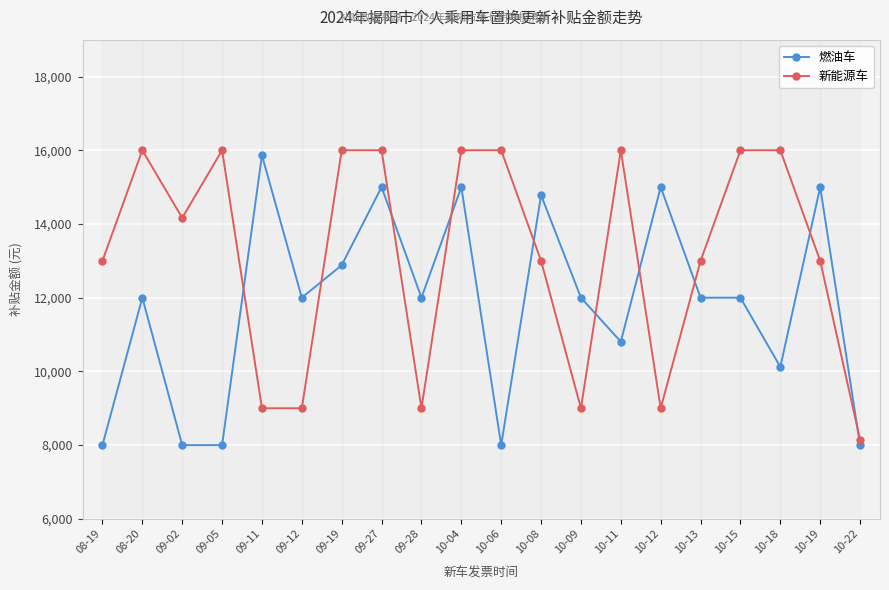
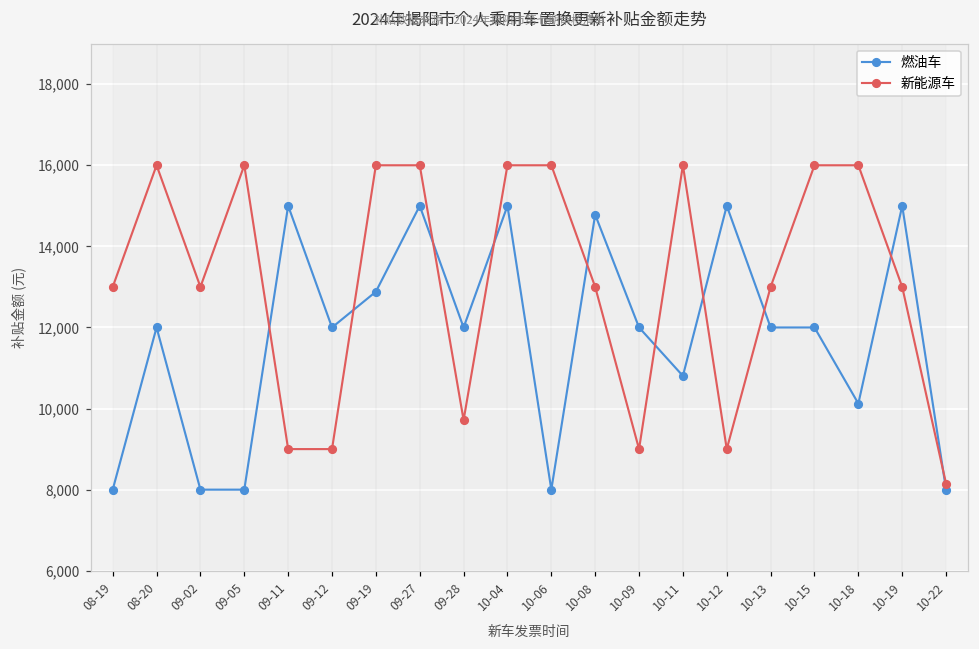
  {
    "燃油车": {
      "08-19": "8,000",
      "08-20": "12,000",
      "09-02": "8,000",
      "09-05": "8,000",
-     "09-11": "15,900",
+     "09-11": "15,000",
      "09-12": "12,000",
      "09-19": "12,900",
      "09-27": "15,000",
      "09-28": "12,000",
      "10-04": "15,000",
      "10-06": "8,000",
      "10-08": "14,800",
      "10-09": "12,000",
      "10-11": "10,800",
      "10-12": "15,000",
      "10-13": "12,000",
      "10-15": "12,000",
      "10-18": "10,100",
      "10-19": "15,000",
      "10-22": "8,000"
    },
    "新能源车": {
      "08-19": "13,000",
      "08-20": "16,000",
-     "09-02": "14,200",
+     "09-02": "13,000",
      "09-05": "16,000",
      "09-11": "9,000",
      "09-12": "9,000",
      "09-19": "16,000",
      "09-27": "16,000",
-     "09-28": "9,000",
+     "09-28": "9,700",
      "10-04": "16,000",
      "10-06": "16,000",
      "10-08": "13,000",
      "10-09": "9,000",
      "10-11": "16,000",
      "10-12": "9,000",
      "10-13": "13,000",
      "10-15": "16,000",
      "10-18": "16,000",
      "10-19": "13,000",
      "10-22": "8,100"
    }
  }
